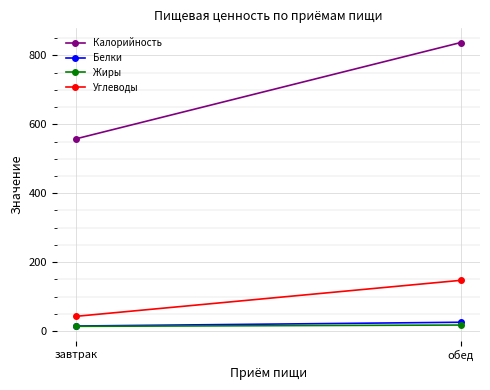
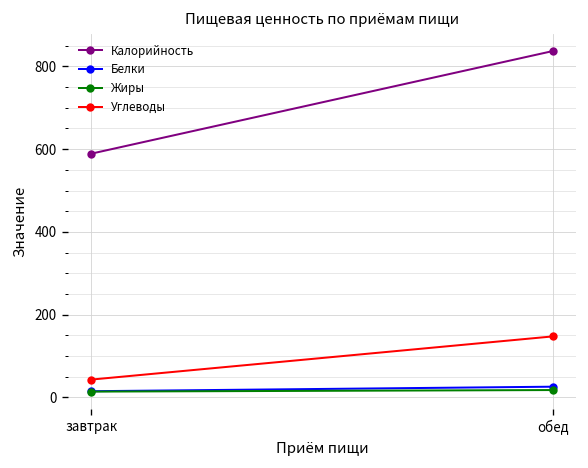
  {
    "Калорийность": {
-     "завтрак": 560,
+     "завтрак": 590,
      "обед": 840
    },
    "Белки": {
      "обед": 30
    },
    "Жиры": {
      "обед": 20
    },
    "Углеводы": {
      "завтрак": 40,
      "обед": 150
    }
  }
